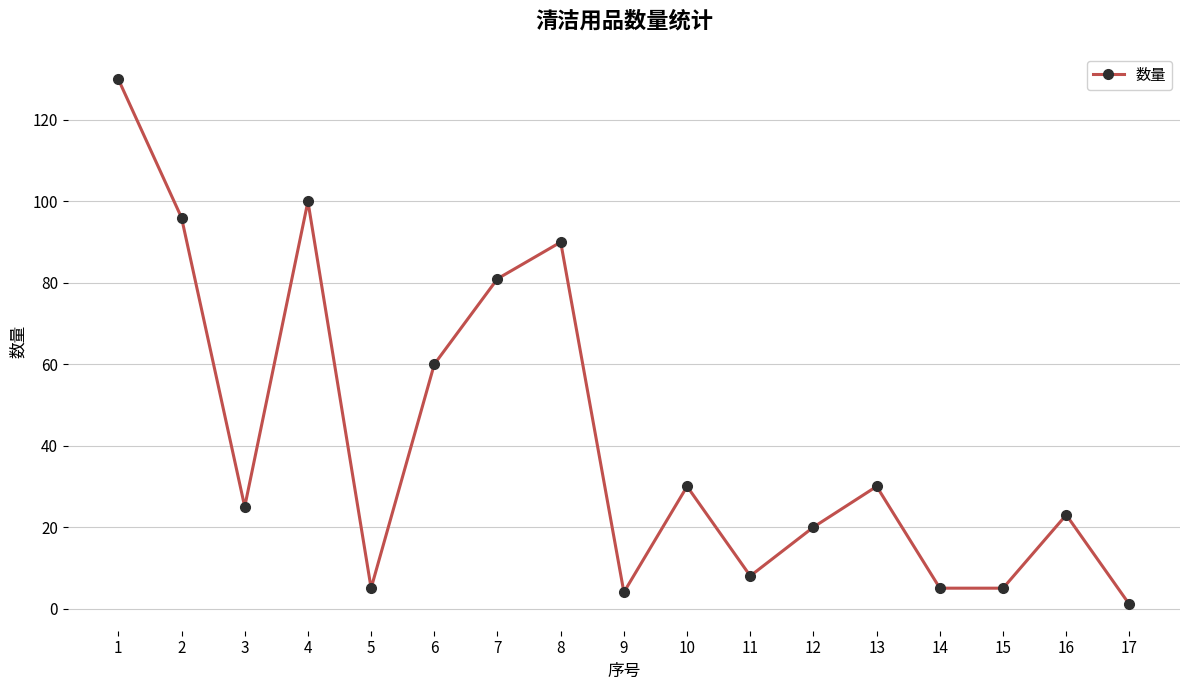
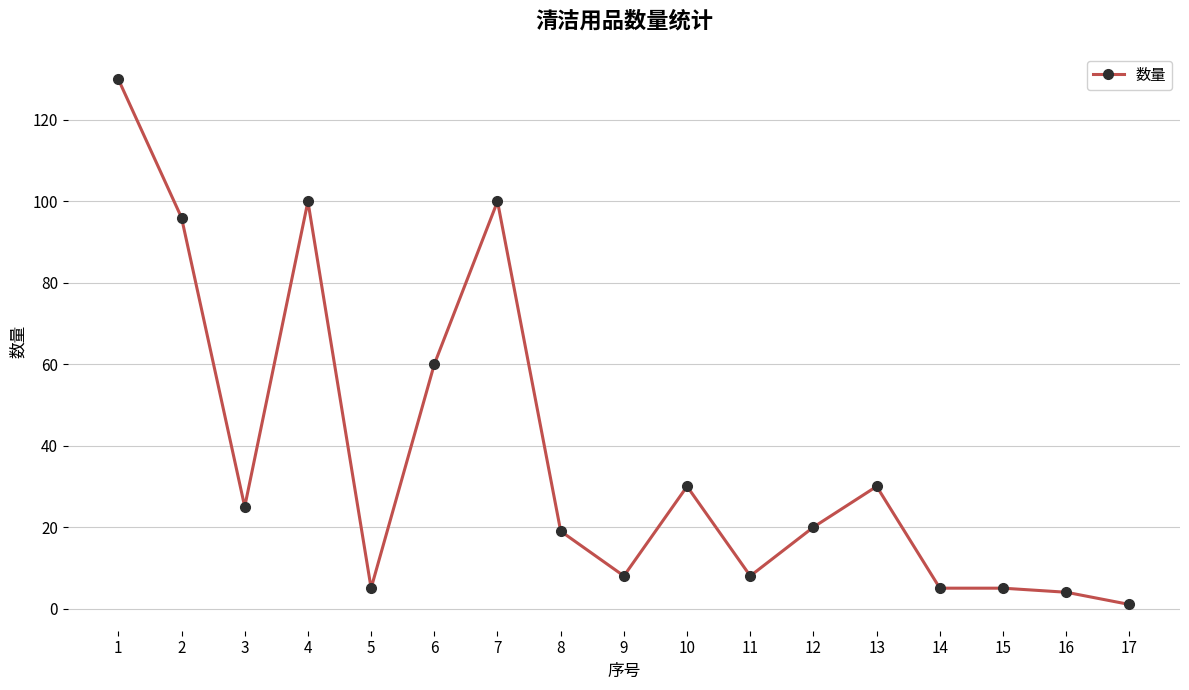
  {
    "1": 130,
    "2": 96,
    "3": 25,
    "4": 100,
    "5": 5,
    "6": 60,
-   "7": 81,
-   "8": 90,
-   "9": 4,
+   "7": 100,
+   "8": 19,
+   "9": 8,
    "10": 30,
    "11": 8,
    "12": 20,
    "13": 30,
    "14": 5,
    "15": 5,
-   "16": 23,
+   "16": 4,
    "17": 1
  }
